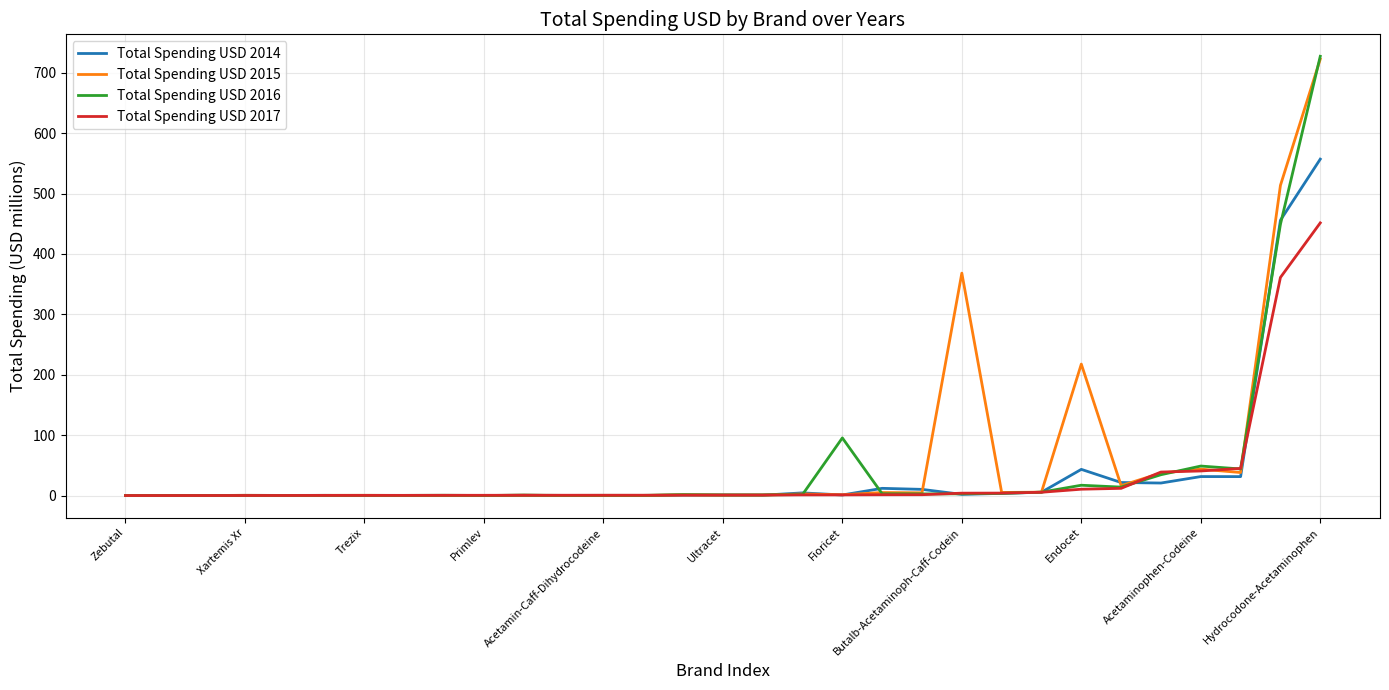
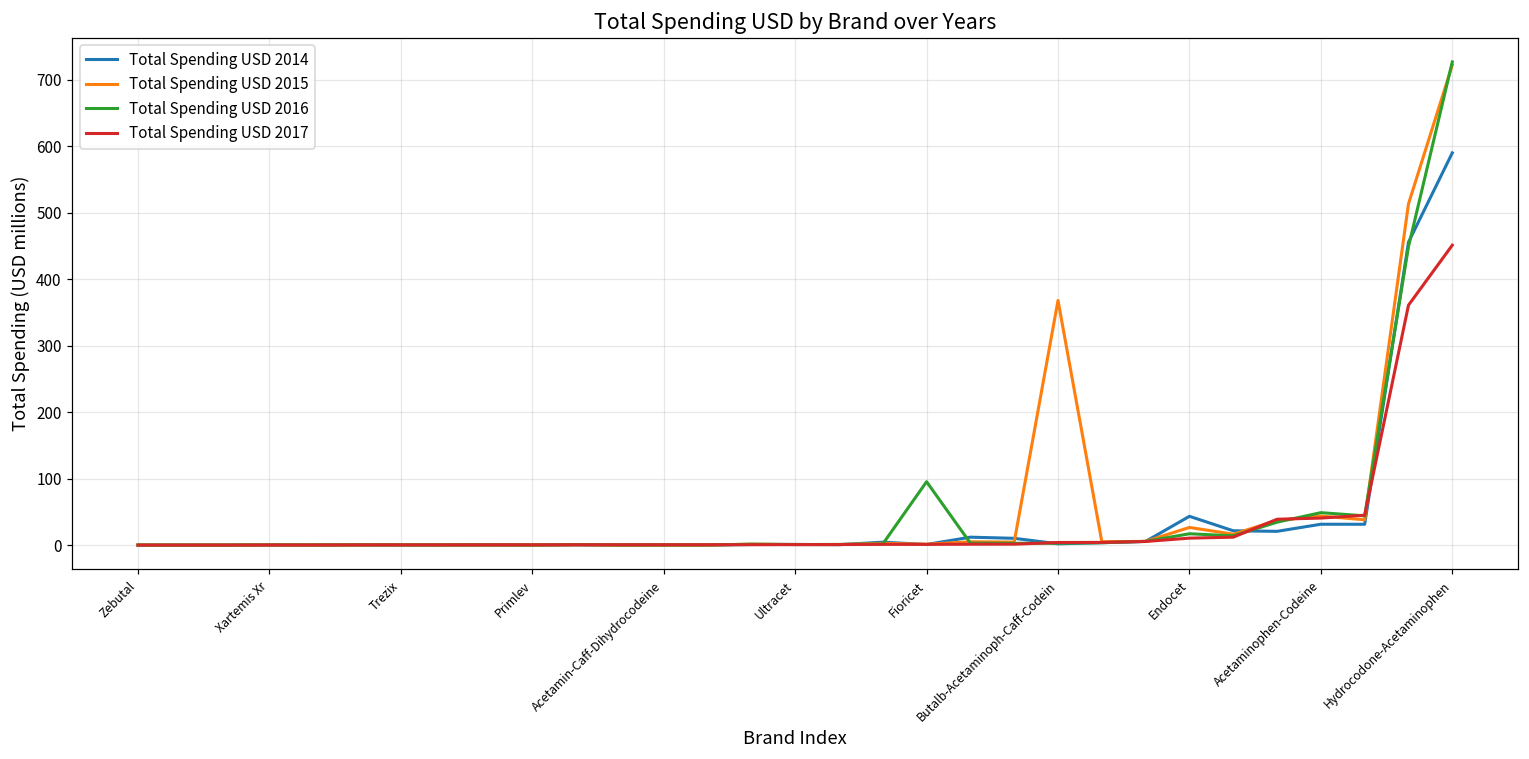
  {
    "Total Spending USD 2014": {
      "Endocet": 40,
      "Acetaminophen-Codeine": 30,
-     "Hydrocodone-Acetaminophen": 560
+     "Hydrocodone-Acetaminophen": 590
    },
    "Total Spending USD 2015": {
      "Butalb-Acetaminoph-Caff-Codein": 370,
-     "Endocet": 220,
+     "Endocet": 30,
      "Hydrocodone-Acetaminophen": 720
    },
    "Total Spending USD 2016": {
      "Fioricet": 100,
      "Endocet": 20,
      "Acetaminophen-Codeine": 50,
      "Hydrocodone-Acetaminophen": 730
    },
    "Total Spending USD 2017": {
      "Endocet": 10,
      "Hydrocodone-Acetaminophen": 450
    }
  }
